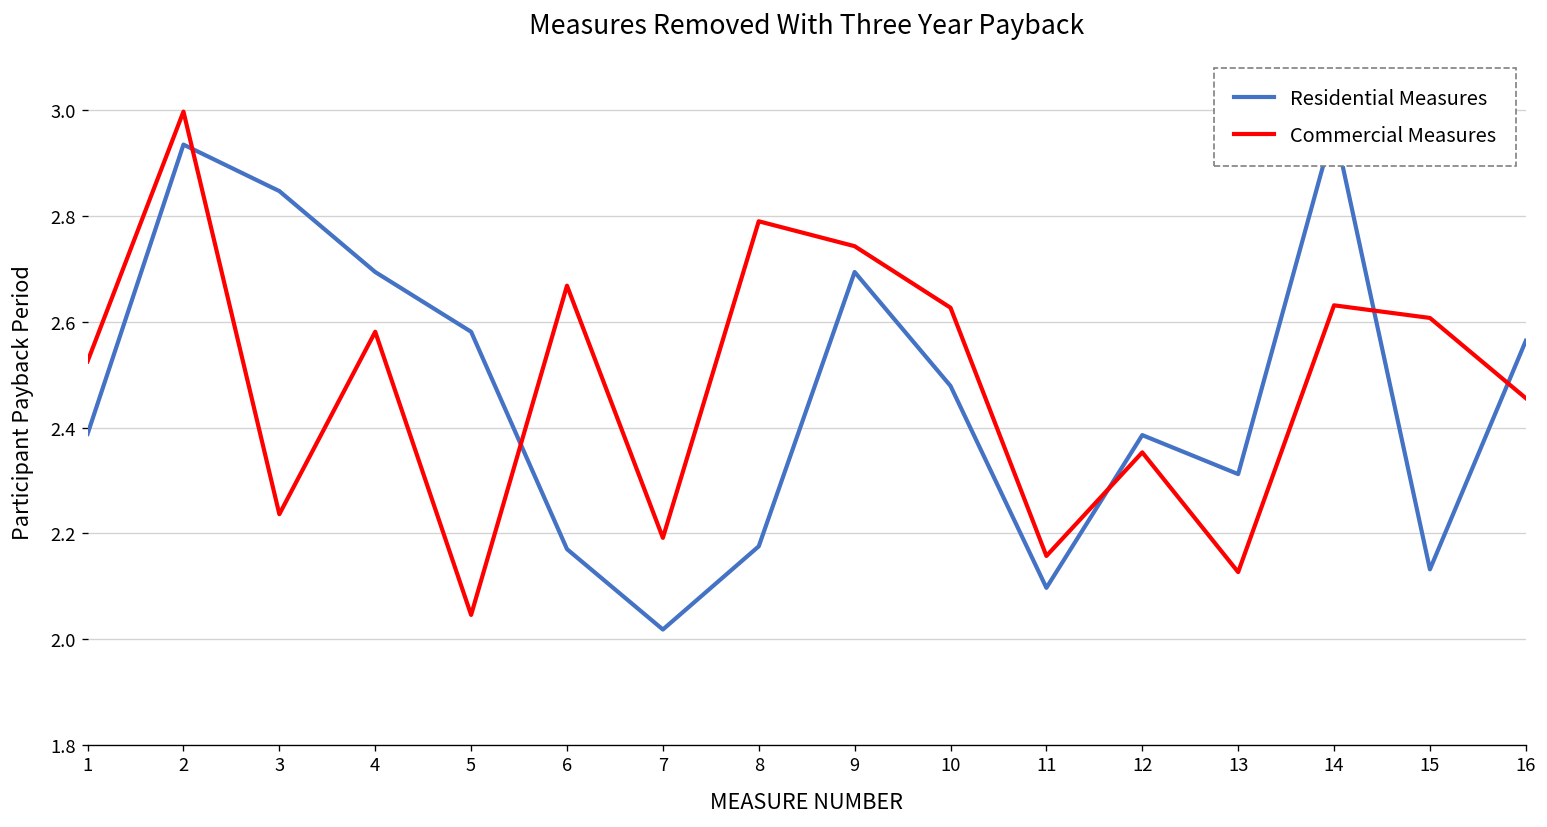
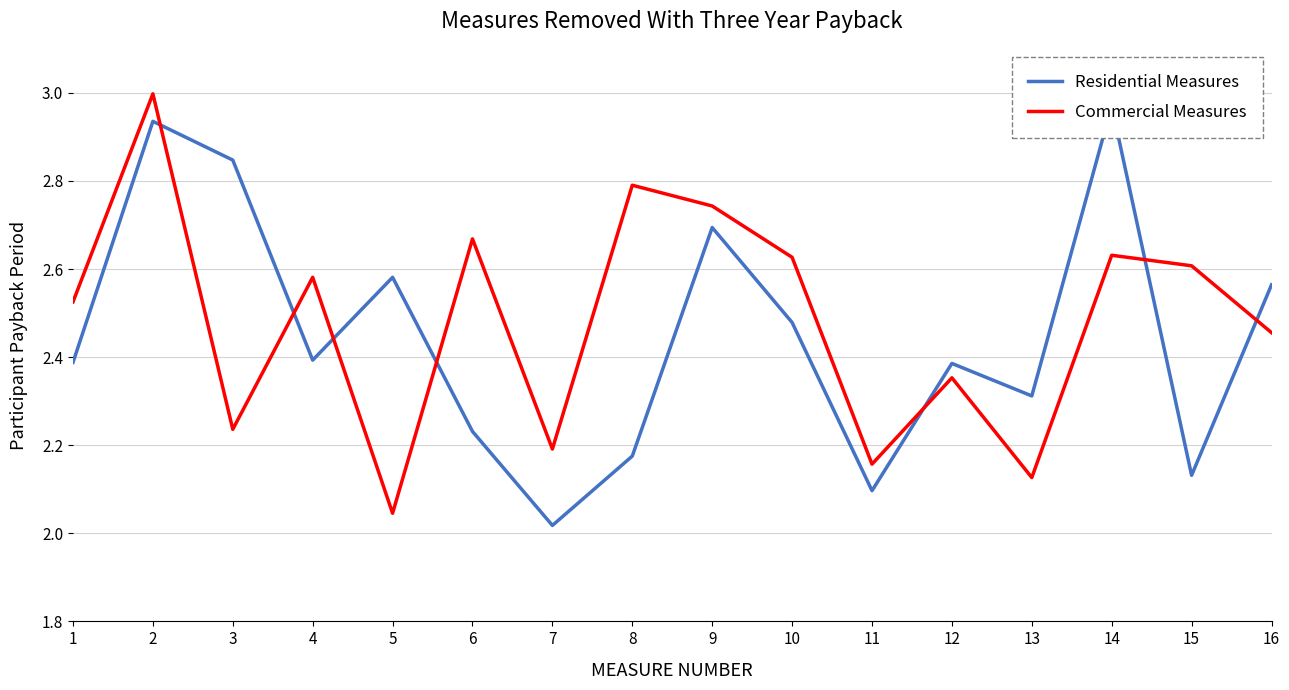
  {
    "Residential Measures": {
      "1": 2.39,
      "2": 2.94,
      "3": 2.85,
-     "4": 2.69,
+     "4": 2.39,
      "5": 2.58,
-     "6": 2.17,
+     "6": 2.23,
      "7": 2.02,
      "8": 2.18,
      "9": 2.69,
      "10": 2.48,
      "11": 2.10,
      "12": 2.39,
      "13": 2.31,
      "15": 2.13,
      "16": 2.56
    },
    "Commercial Measures": {
      "1": 2.53,
      "2": 3.00,
      "3": 2.24,
      "4": 2.58,
      "5": 2.05,
      "6": 2.67,
      "7": 2.19,
      "8": 2.79,
      "9": 2.74,
      "10": 2.63,
      "11": 2.16,
      "12": 2.35,
      "13": 2.13,
      "14": 2.63,
      "15": 2.61,
      "16": 2.46
    }
  }
